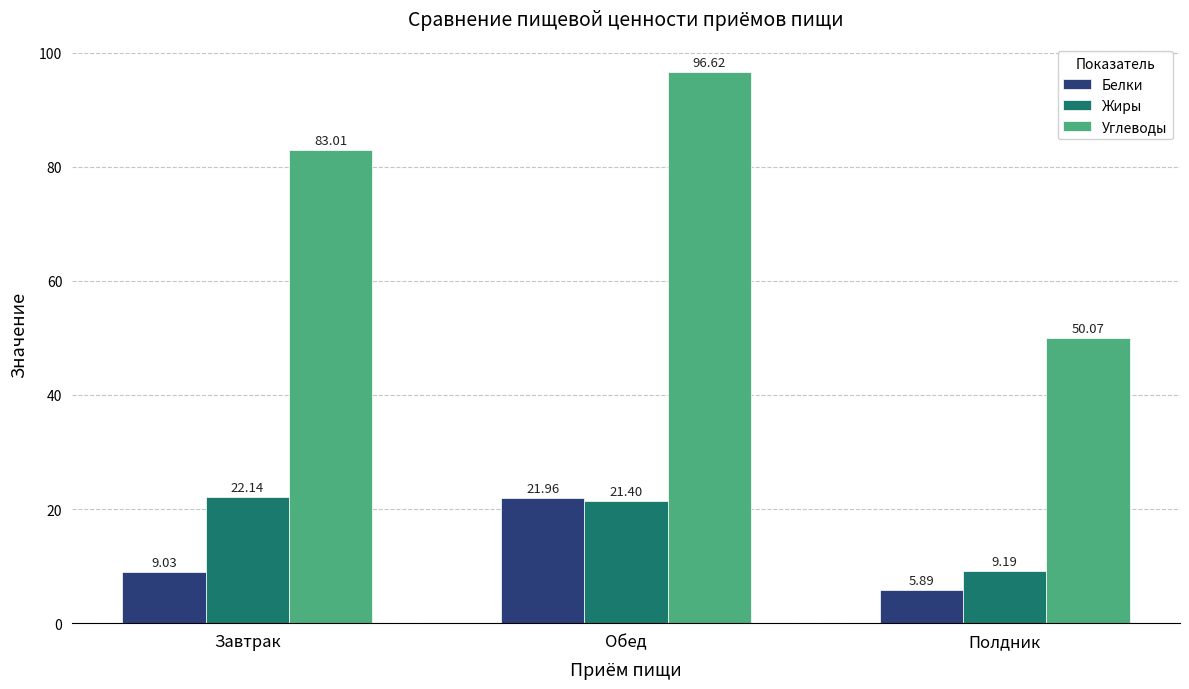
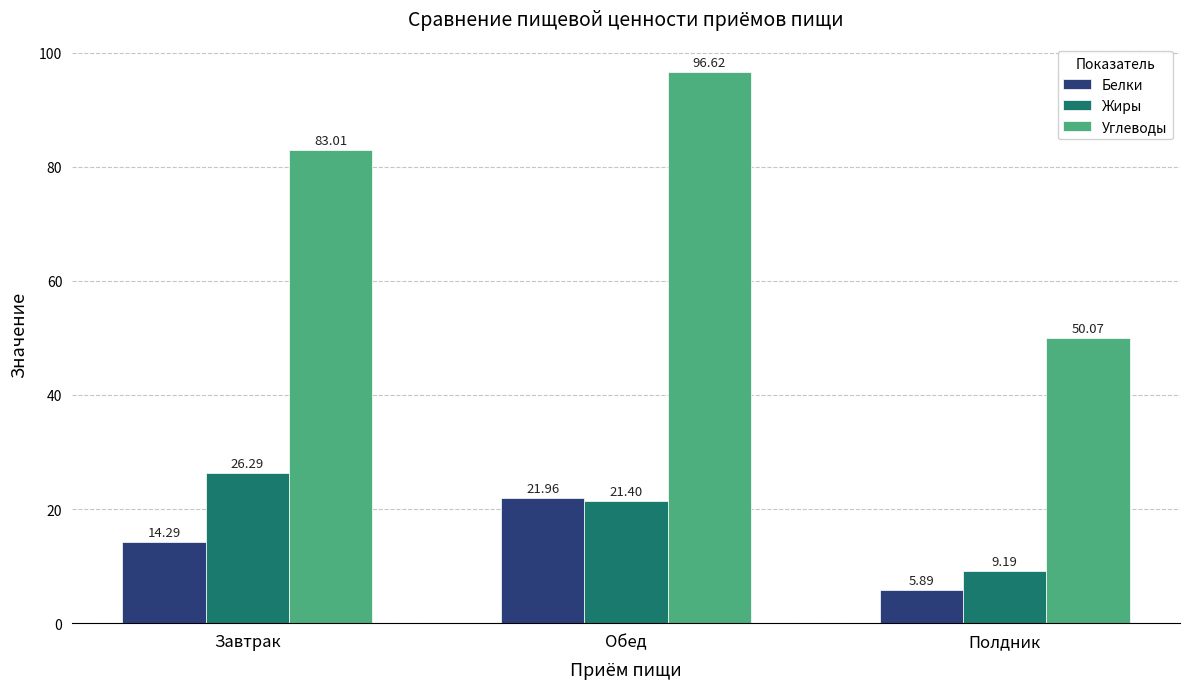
  {
    "Белки": {
-     "Завтрак": 9.03,
+     "Завтрак": 14.29,
      "Обед": 21.96,
      "Полдник": 5.89
    },
    "Жиры": {
-     "Завтрак": 22.14,
+     "Завтрак": 26.29,
      "Обед": 21.40,
      "Полдник": 9.19
    },
    "Углеводы": {
      "Завтрак": 83.01,
      "Обед": 96.62,
      "Полдник": 50.07
    }
  }
